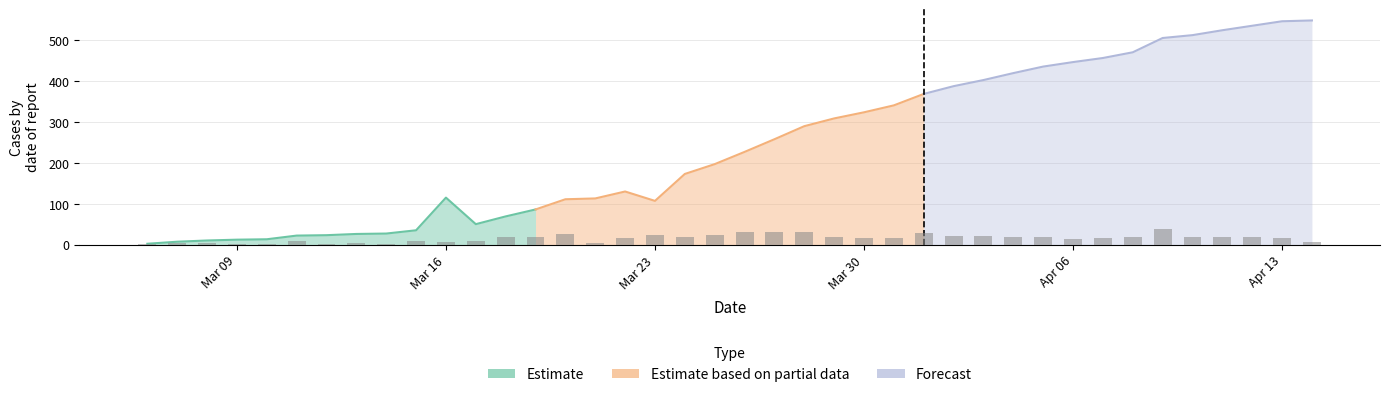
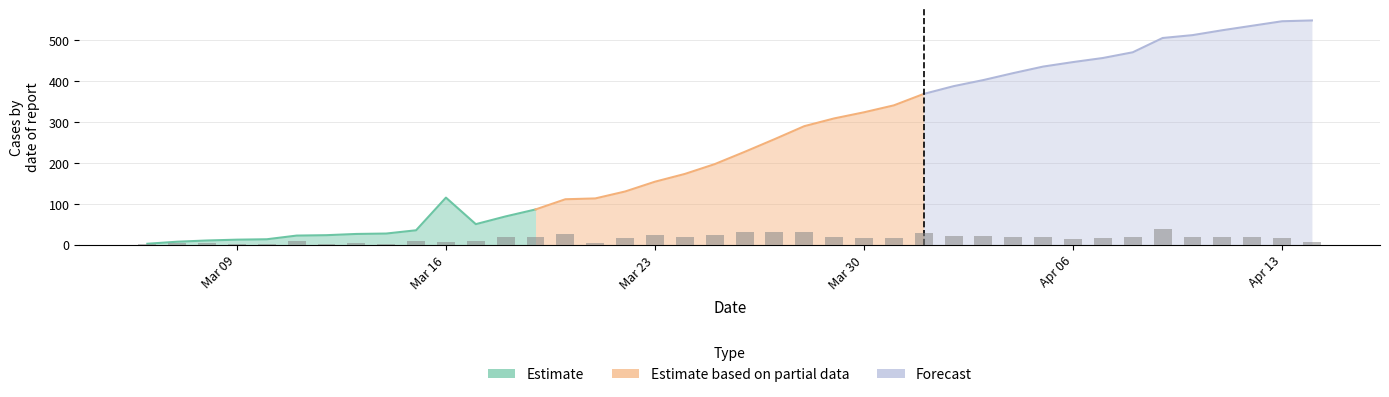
  {
    "Estimate": {
      "Mar 09": 10,
      "Mar 16": 120
    },
    "Estimate based on partial data": {
-     "Mar 23": 110,
+     "Mar 23": 150,
      "Mar 30": 320
    }
  }
